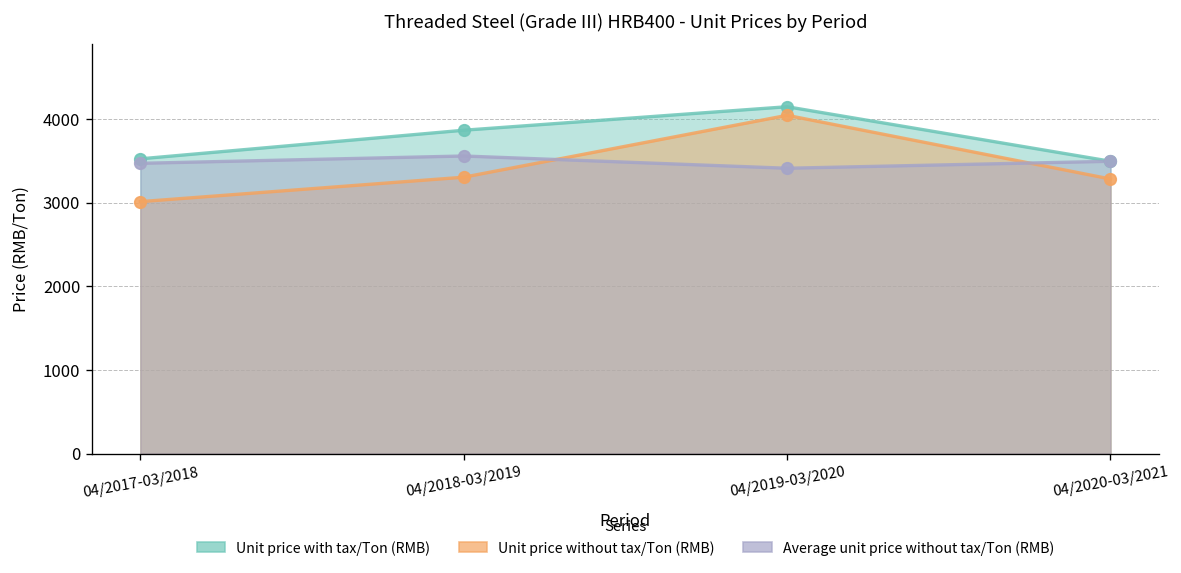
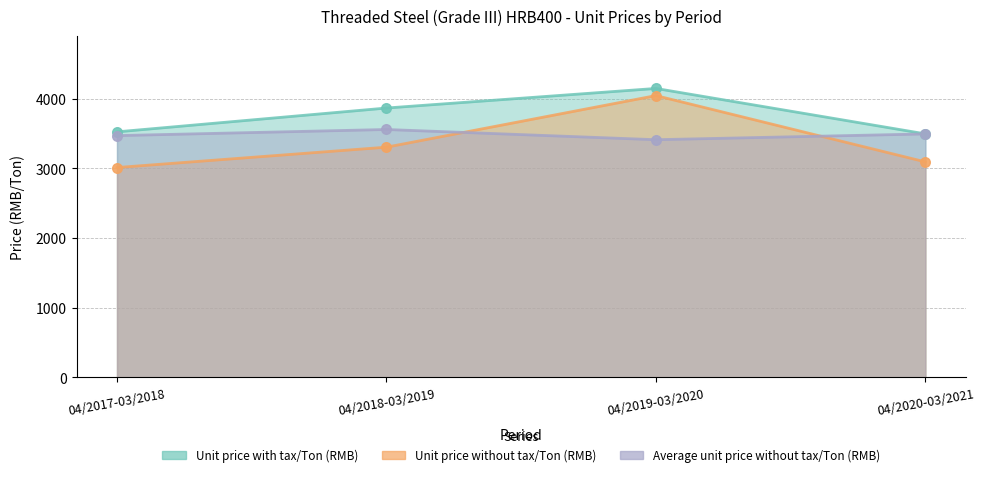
  {
    "Unit price without tax/Ton (RMB)": {
      "04/2017-03/2018": 3000,
      "04/2018-03/2019": 3300,
      "04/2019-03/2020": 4000,
-     "04/2020-03/2021": 3300
+     "04/2020-03/2021": 3100
    }
  }
